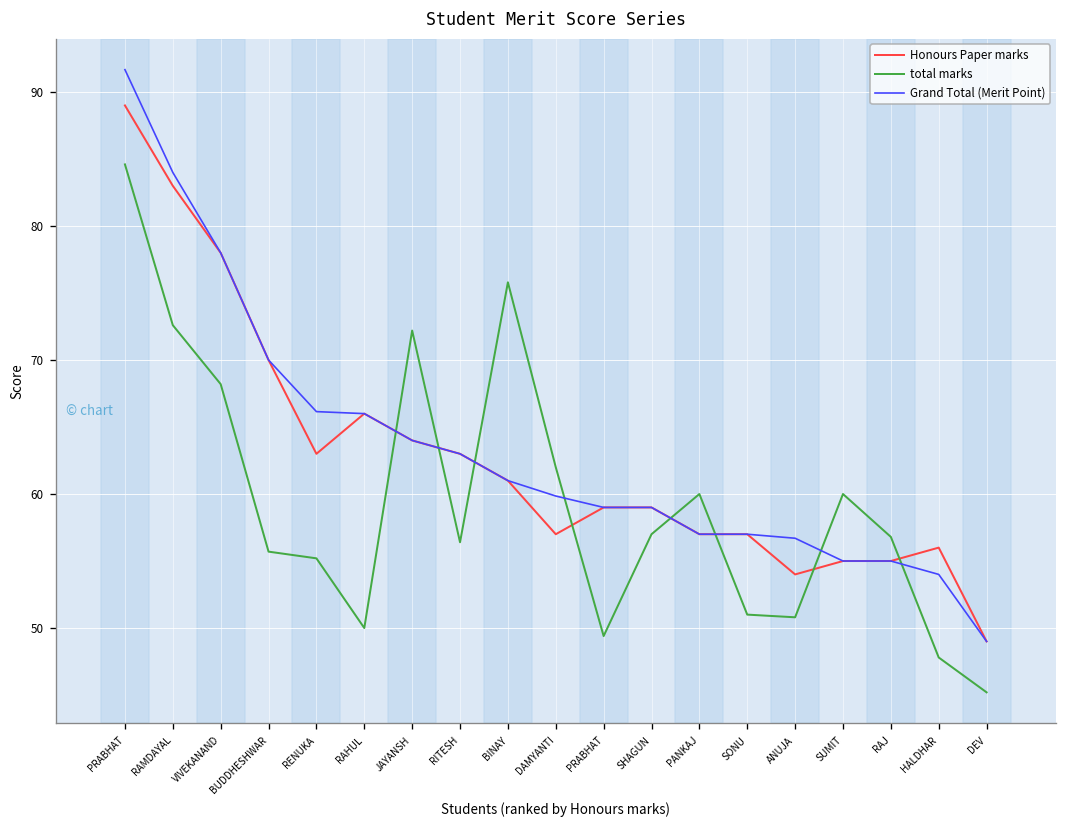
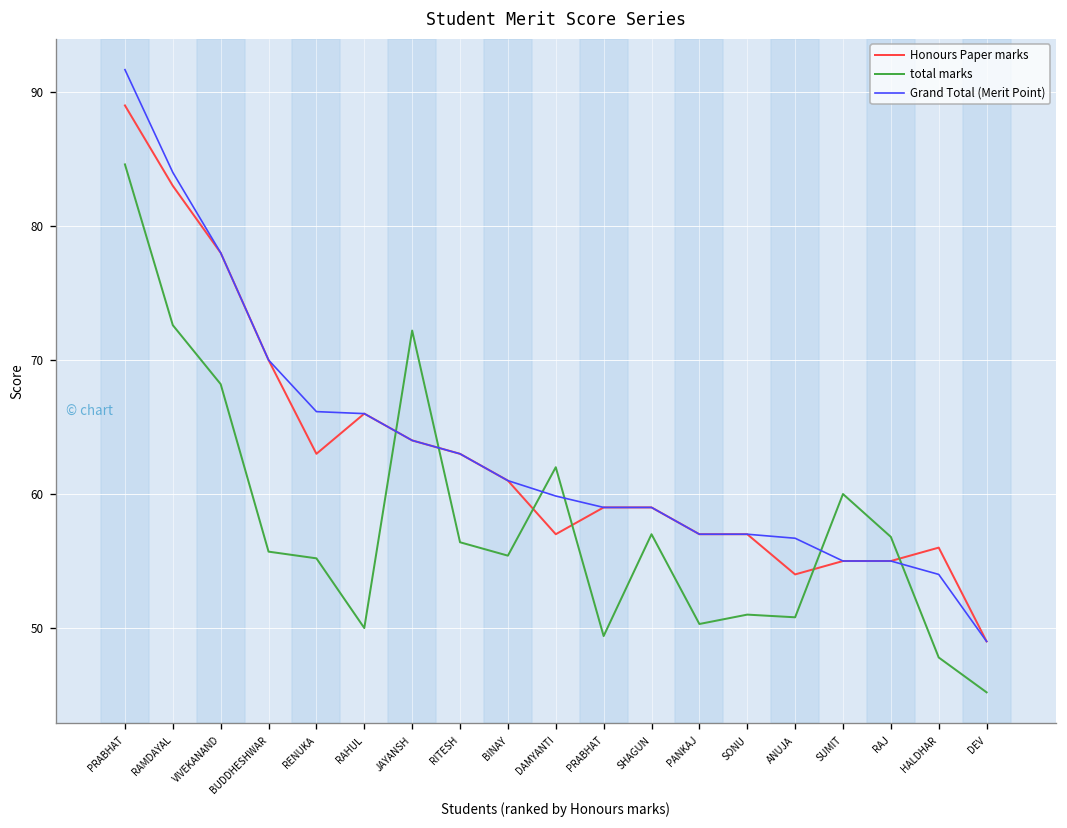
  {
    "Honours Paper marks": {
      "RAMDAYAL": 83.0,
      "RENUKA": 63.0,
      "DAMYANTI": 57.0,
      "ANUJA": 54.0,
      "HALDHAR": 56.0
    },
    "total marks": {
      "RAMDAYAL": 72.6,
      "VIVEKANAND": 68.2,
      "BUDDHESHWAR": 55.7,
      "RENUKA": 55.2,
      "RAHUL": 50.0,
      "JAYANSH": 72.2,
      "RITESH": 56.4,
-     "BINAY": 75.8,
+     "BINAY": 55.4,
      "DAMYANTI": 62.0,
      "SHAGUN": 57.0,
-     "PANKAJ": 60.0,
+     "PANKAJ": 50.3,
      "SONU": 51.0,
      "ANUJA": 50.8,
      "SUMIT": 60.0,
      "RAJ": 56.8,
      "HALDHAR": 47.8,
      "DEV": 45.2
    },
    "Grand Total (Merit Point)": {
      "RAMDAYAL": 84.0,
      "RENUKA": 66.2,
      "DAMYANTI": 59.9,
      "ANUJA": 56.7,
      "HALDHAR": 54.0
    }
  }
